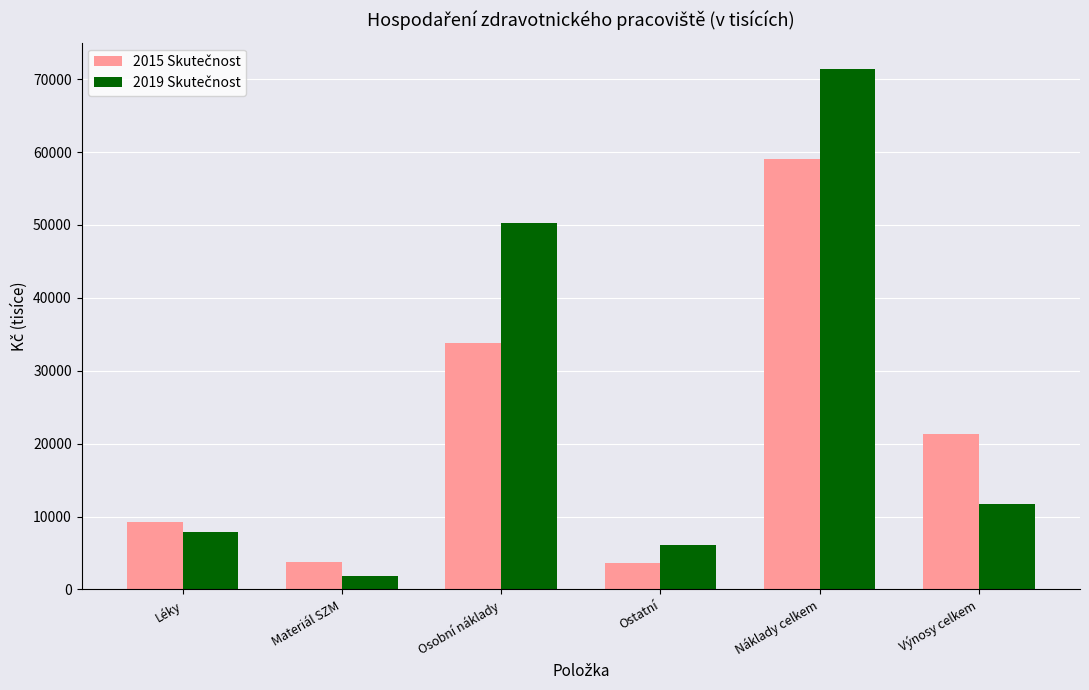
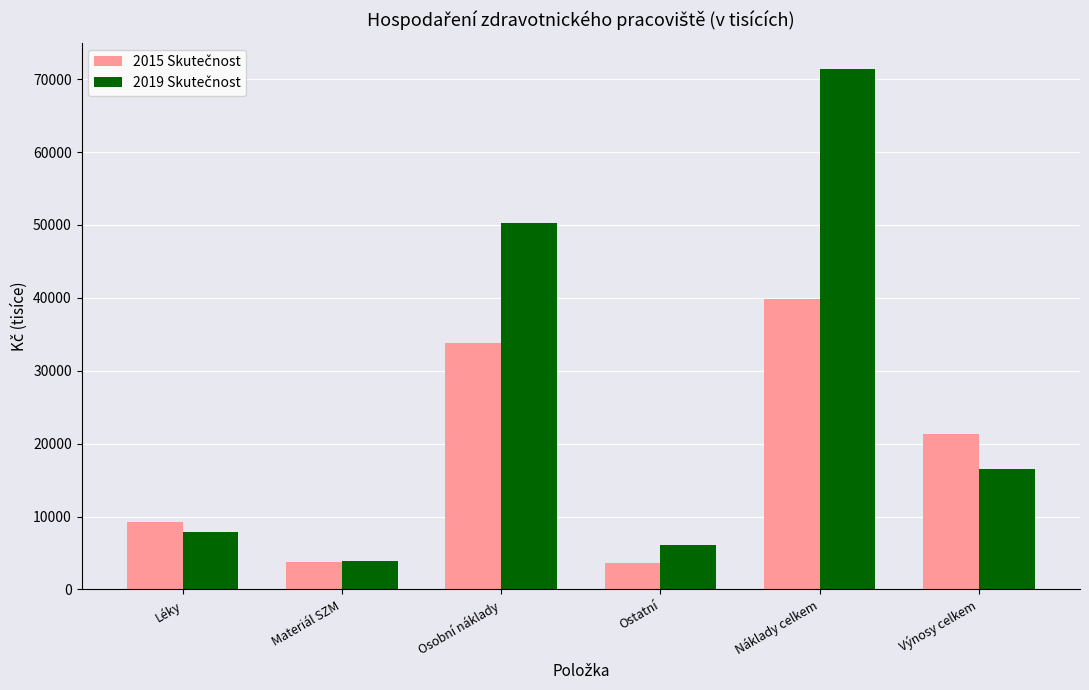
  {
    "2015 Skutečnost": {
      "Léky": 9000,
      "Materiál SZM": 4000,
      "Osobní náklady": 34000,
      "Ostatní": 4000,
-     "Náklady celkem": 59000,
+     "Náklady celkem": 40000,
      "Výnosy celkem": 21000
    },
    "2019 Skutečnost": {
      "Léky": 8000,
-     "Materiál SZM": 2000,
+     "Materiál SZM": 4000,
      "Osobní náklady": 50000,
      "Ostatní": 6000,
      "Náklady celkem": 71000,
-     "Výnosy celkem": 12000
+     "Výnosy celkem": 17000
    }
  }
